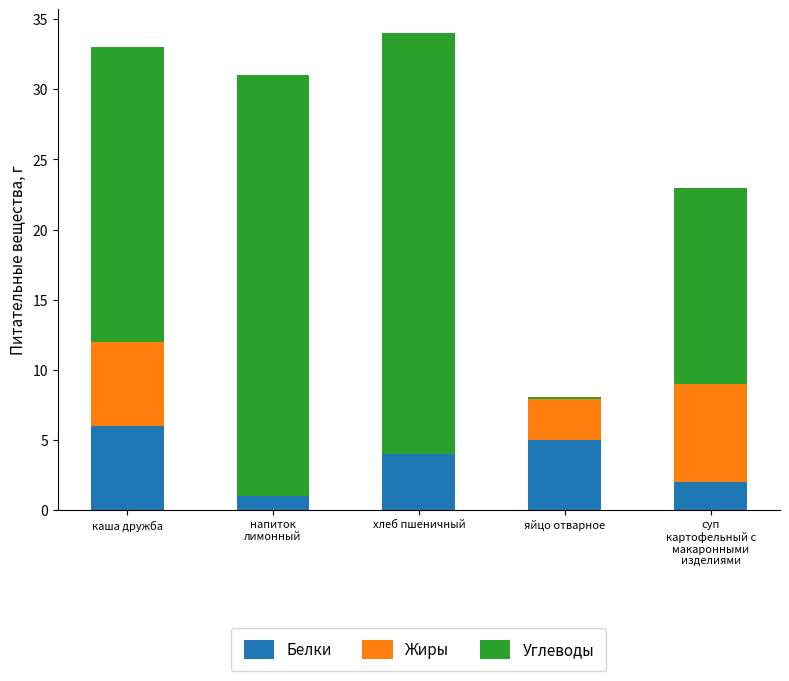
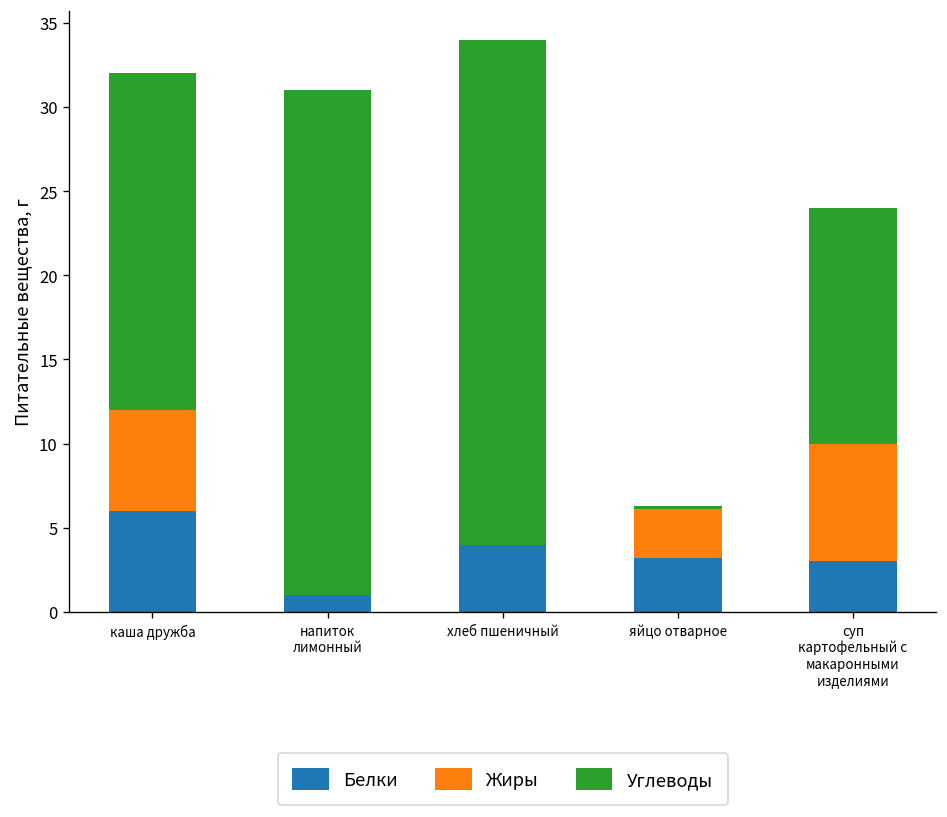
  {
    "Белки": {
      "каша дружба": 6.0,
      "напиток лимонный": 1.0,
      "хлеб пшеничный": 4.0,
-     "яйцо отварное": 5.0,
-     "суп картофельный с макаронными изделиями": 2
+     "яйцо отварное": 3.2,
+     "суп картофельный с макаронными изделиями": 3
    },
    "Жиры": {
      "каша дружба": 6.0,
      "хлеб пшеничный": 0.0,
      "яйцо отварное": 2.9,
      "суп картофельный с макаронными изделиями": 7.0
    },
    "Углеводы": {
-     "каша дружба": 21,
+     "каша дружба": 20,
      "напиток лимонный": 30,
      "хлеб пшеничный": 30,
      "яйцо отварное": 0.2,
      "суп картофельный с макаронными изделиями": 14
    }
  }
